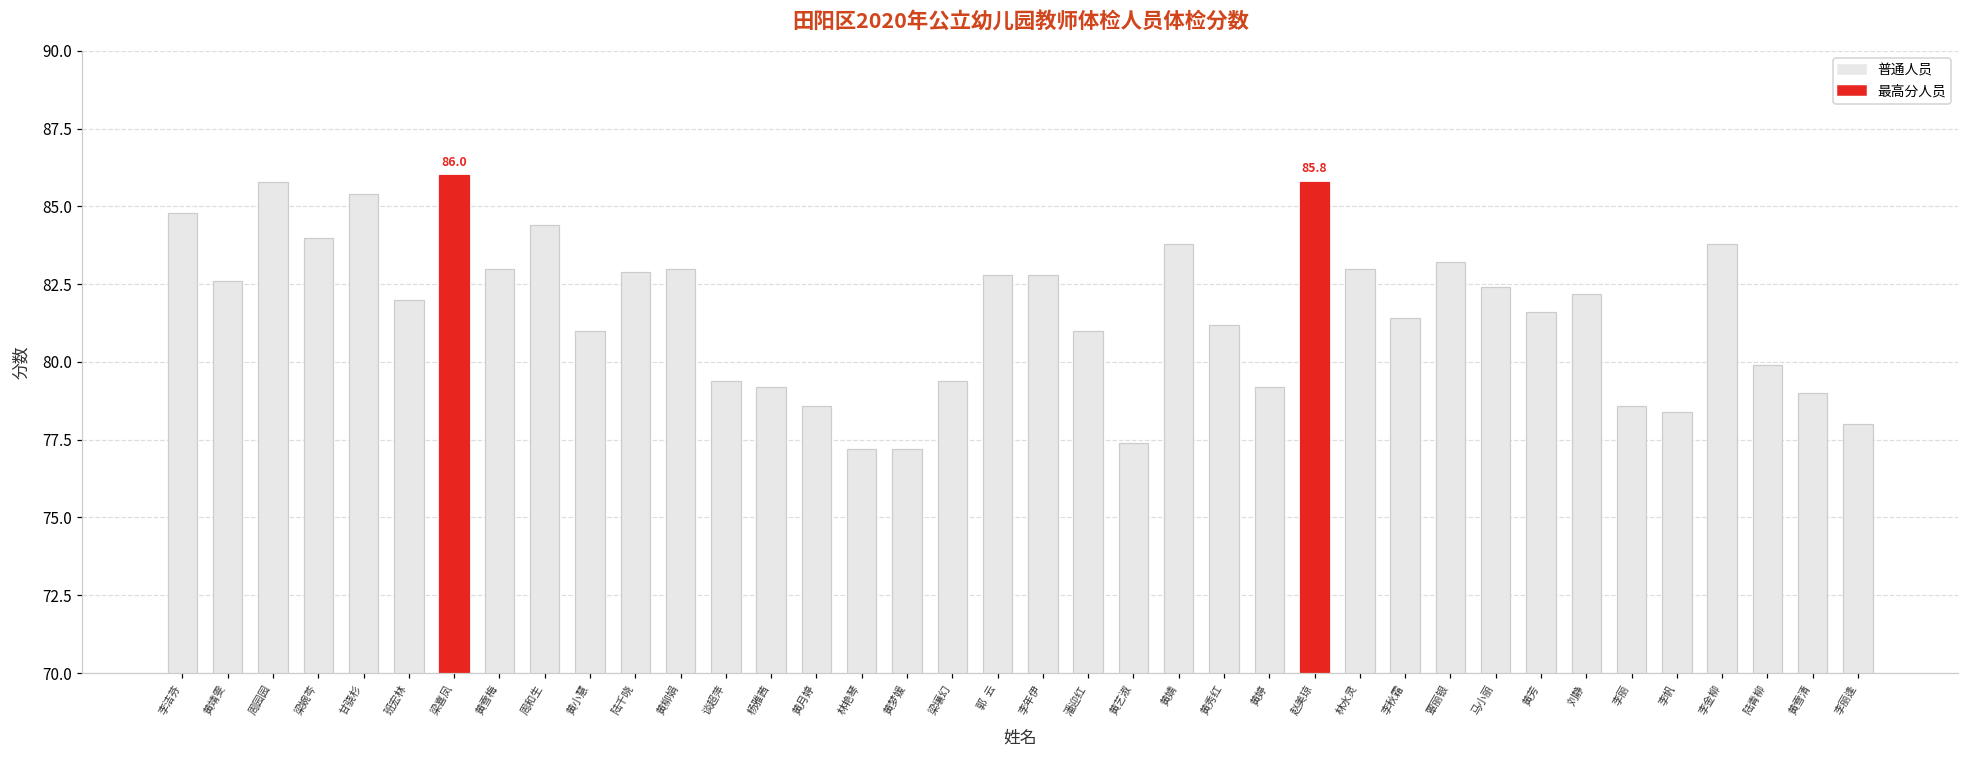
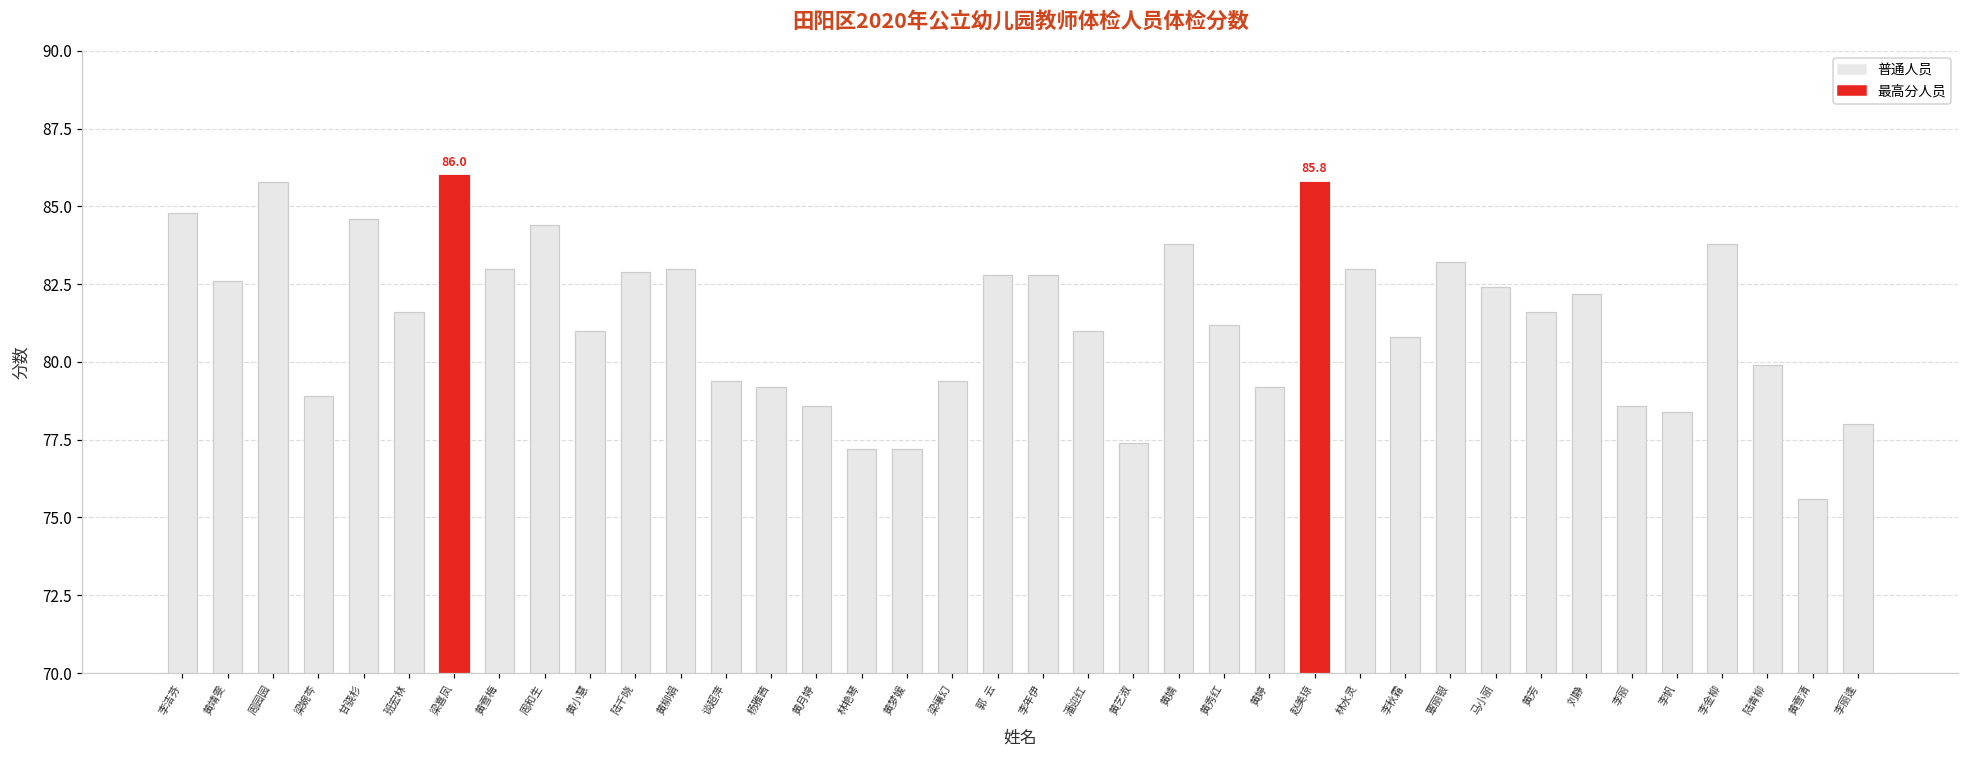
  {
    "普通人员": {
      "李洁芬": 84.8,
      "黄靖雯": 82.6,
      "周园园": 85.8,
-     "梁婉芩": 84.0,
-     "甘骁杉": 85.4,
-     "班宏林": 82.0,
+     "梁婉芩": 78.9,
+     "甘骁杉": 84.6,
+     "班宏林": 81.6,
      "黄雪梅": 83.0,
      "周和生": 84.4,
      "黄小慧": 81.0,
      "陆千晓": 82.9,
      "黄柳娟": 83.0,
      "谈超萍": 79.4,
      "杨雅茜": 79.2,
      "黄月婷": 78.6,
      "林艳琴": 77.2,
      "黄梦媛": 77.2,
      "梁壤幻": 79.4,
      "郭 云": 82.8,
      "李年伊": 82.8,
      "潘迎红": 81.0,
      "黄艺淑": 77.4,
      "黄婧": 83.8,
      "黄秀红": 81.2,
      "黄婷": 79.2,
      "林水灵": 83.0,
-     "李秋霜": 81.4,
+     "李秋霜": 80.8,
      "覃丽银": 83.2,
      "马小丽": 82.4,
      "黄芳": 81.6,
      "刘静": 82.2,
      "李丽": 78.6,
      "李帆": 78.4,
      "李金柳": 83.8,
      "陆青柳": 79.9,
-     "黄雪清": 79.0,
+     "黄雪清": 75.6,
      "李丽逢": 78.0
    },
    "最高分人员": {
      "梁喜凤": 86.0,
      "赵美琼": 85.8
    }
  }
